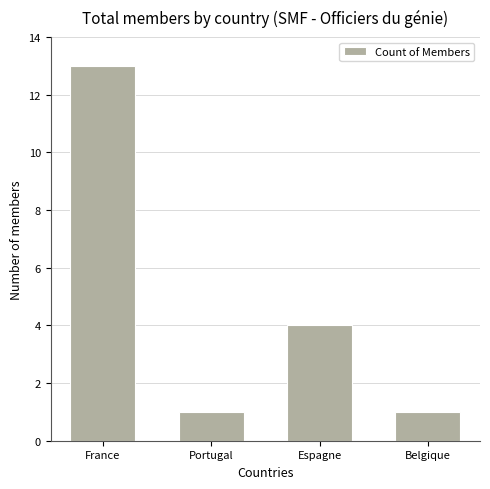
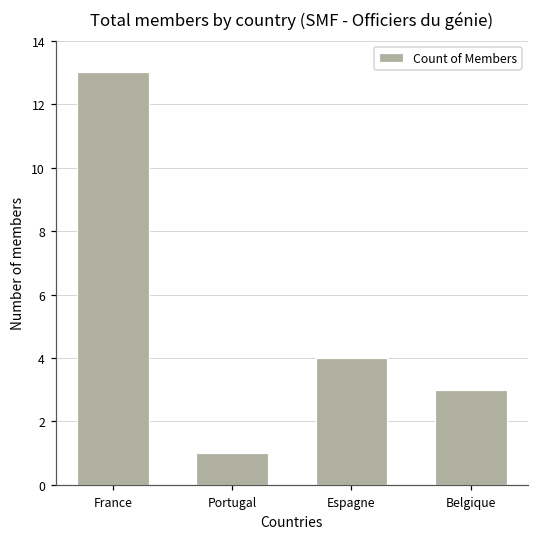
  {
    "France": 13,
    "Portugal": 1,
    "Espagne": 4,
-   "Belgique": 1
+   "Belgique": 3
  }
